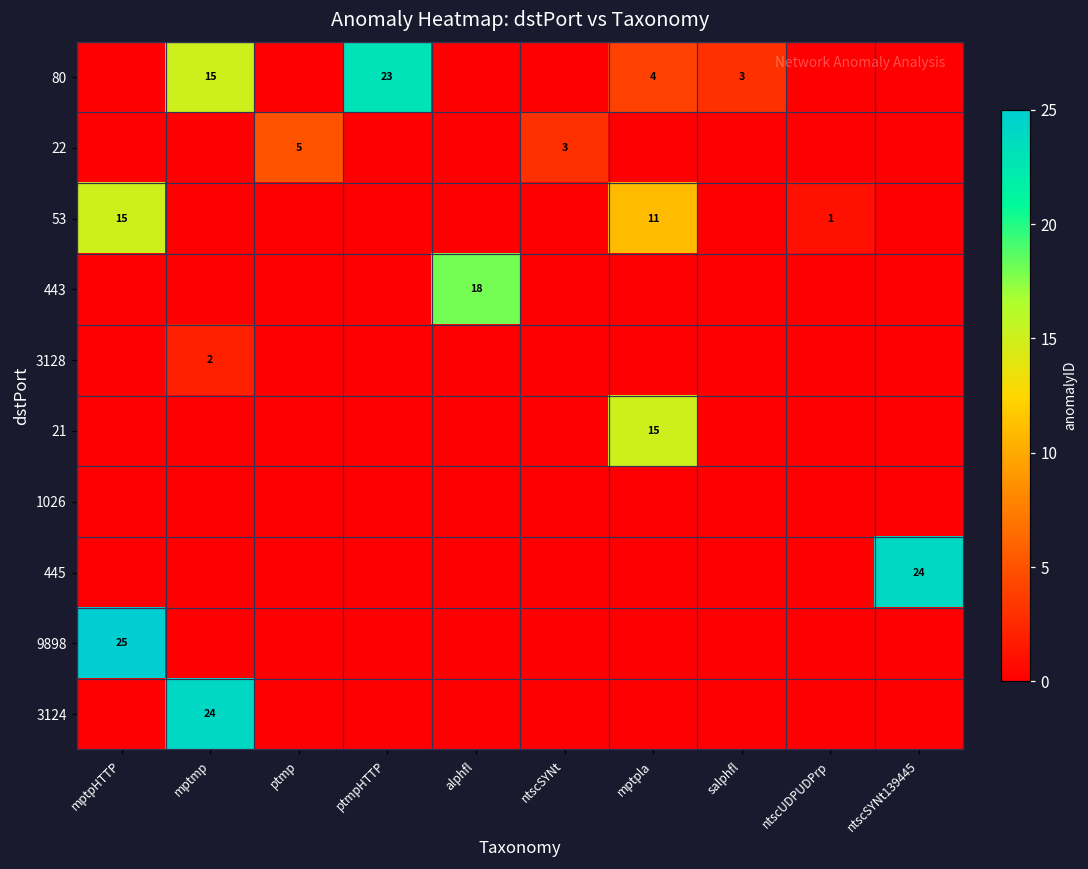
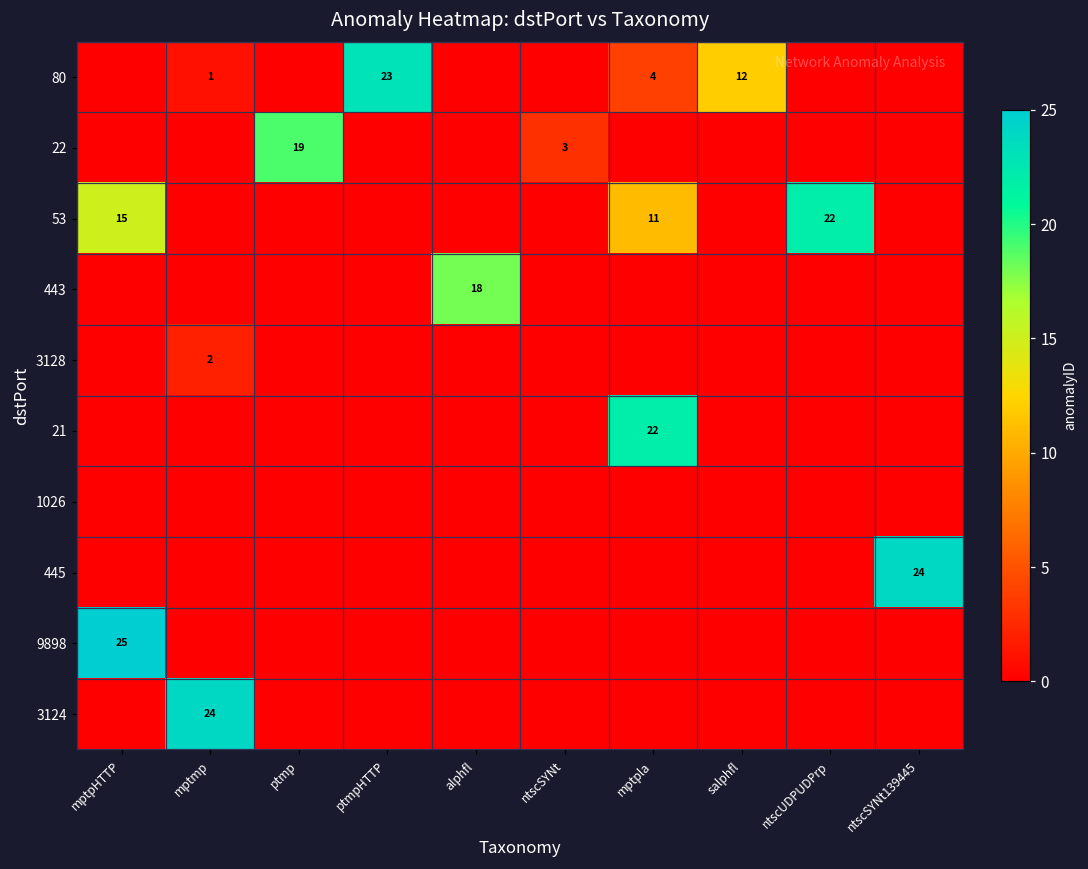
  {
    "80": {
-     "mptmp": 15,
+     "mptmp": 1,
      "ptmpHTTP": 23,
      "mptpla": 4,
-     "salphfl": 3
+     "salphfl": 12
    },
    "22": {
-     "ptmp": 5,
+     "ptmp": 19,
      "ntscSYNt": 3
    },
    "53": {
      "mptpHTTP": 15,
      "mptpla": 11,
-     "ntscUDPUDPrp": 1
+     "ntscUDPUDPrp": 22
    },
    "443": {
      "alphfl": 18
    },
    "3128": {
      "mptmp": 2
    },
    "21": {
-     "mptpla": 15
+     "mptpla": 22
    },
    "445": {
      "ntscSYNt139445": 24
    },
    "9898": {
      "mptpHTTP": 25
    },
    "3124": {
      "mptmp": 24
    }
  }
